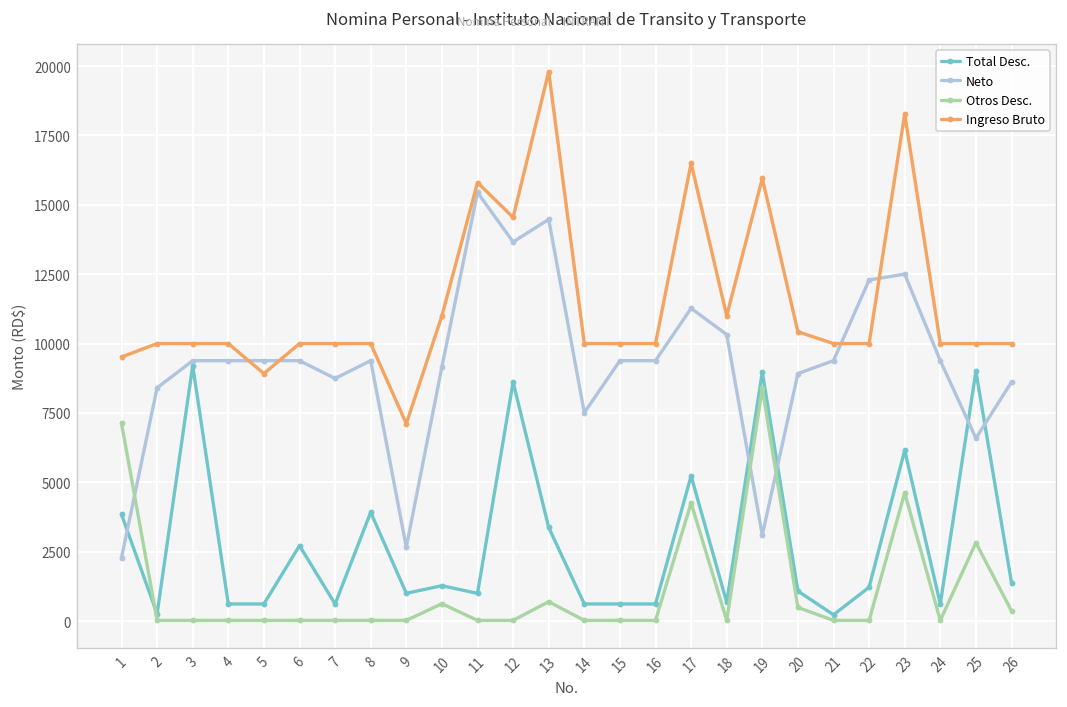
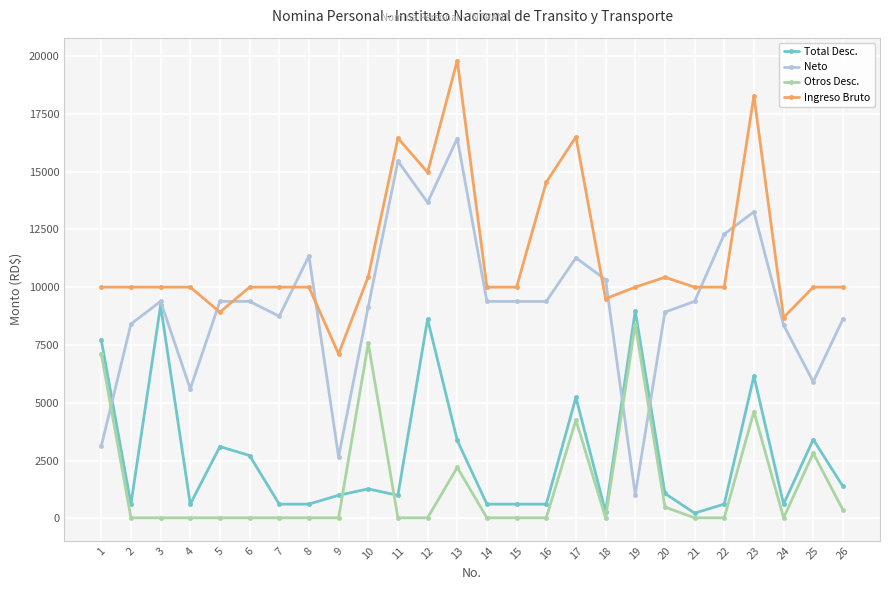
  {
    "Total Desc.": {
-     "1": 3800,
-     "2": 300,
+     "1": 7700,
+     "2": 600,
      "3": 9200,
      "4": 600,
-     "5": 600,
+     "5": 3100,
      "6": 2700,
      "7": 600,
-     "8": 3900,
+     "8": 600,
      "9": 1000,
      "10": 1300,
      "11": 1000,
      "12": 8600,
      "13": 3400,
      "14": 600,
      "15": 600,
      "16": 600,
      "17": 5200,
-     "18": 700,
+     "18": 300,
      "19": 9000,
      "20": 1100,
      "21": 200,
-     "22": 1200,
+     "22": 600,
      "23": 6200,
      "24": 600,
-     "25": 9000,
+     "25": 3400,
      "26": 1400
    },
    "Neto": {
-     "1": 2300,
+     "1": 3100,
      "2": 8400,
      "3": 9400,
-     "4": 9400,
+     "4": 5600,
      "5": 9400,
      "6": 9400,
      "7": 8700,
-     "8": 9400,
+     "8": 11300,
      "9": 2700,
      "10": 9200,
      "11": 15400,
      "12": 13700,
-     "13": 14500,
-     "14": 7500,
+     "13": 16400,
+     "14": 9400,
      "15": 9400,
      "16": 9400,
      "17": 11300,
      "18": 10300,
-     "19": 3100,
+     "19": 1000,
      "20": 8900,
      "21": 9400,
      "22": 12300,
-     "23": 12500,
-     "24": 9400,
-     "25": 6600,
+     "23": 13300,
+     "24": 8400,
+     "25": 5900,
      "26": 8600
    },
    "Otros Desc.": {
      "1": 7100,
      "2": 0,
      "3": 0,
      "4": 0,
      "5": 0,
      "6": 0,
      "7": 0,
      "8": 0,
      "9": 0,
-     "10": 600,
+     "10": 7600,
      "11": 0,
      "12": 0,
-     "13": 700,
+     "13": 2200,
      "14": 0,
      "15": 0,
      "16": 0,
      "17": 4300,
      "18": 0,
      "19": 8400,
      "20": 500,
      "21": 0,
      "22": 0,
      "23": 4600,
      "24": 0,
      "25": 2800,
      "26": 400
    },
    "Ingreso Bruto": {
-     "1": 9500,
+     "1": 10000,
      "2": 10000,
      "3": 10000,
      "4": 10000,
      "5": 8900,
      "6": 10000,
      "7": 10000,
      "8": 10000,
      "9": 7100,
-     "10": 11000,
-     "11": 15800,
-     "12": 14500,
+     "10": 10500,
+     "11": 16400,
+     "12": 15000,
      "13": 19800,
      "14": 10000,
      "15": 10000,
-     "16": 10000,
+     "16": 14500,
      "17": 16500,
-     "18": 11000,
-     "19": 16000,
+     "18": 9500,
+     "19": 10000,
      "20": 10400,
      "21": 10000,
      "22": 10000,
      "23": 18300,
-     "24": 10000,
+     "24": 8700,
      "25": 10000,
      "26": 10000
    }
  }
